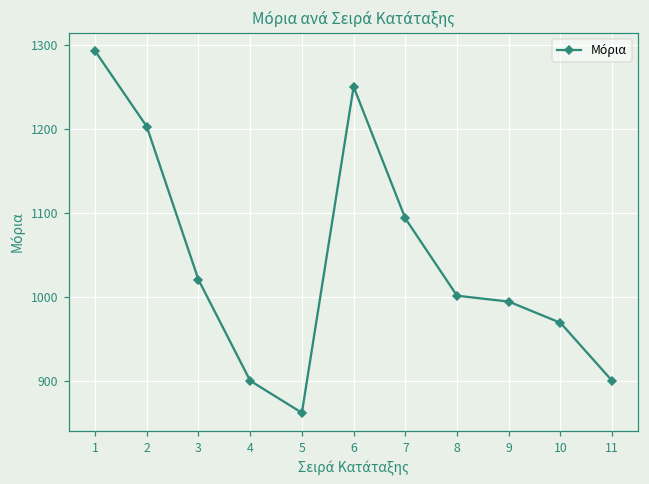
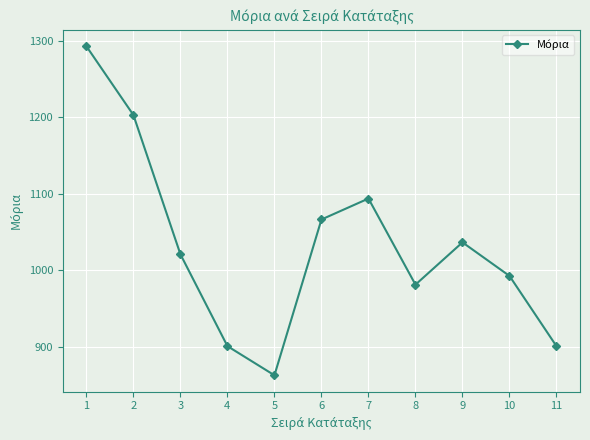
  {
    "1": 1290,
    "2": 1200,
    "3": 1020,
    "4": 900,
    "5": 860,
-   "6": 1250,
+   "6": 1070,
    "7": 1090,
-   "8": 1000,
-   "9": 990,
-   "10": 970,
+   "8": 980,
+   "9": 1040,
+   "10": 990,
    "11": 900
  }
